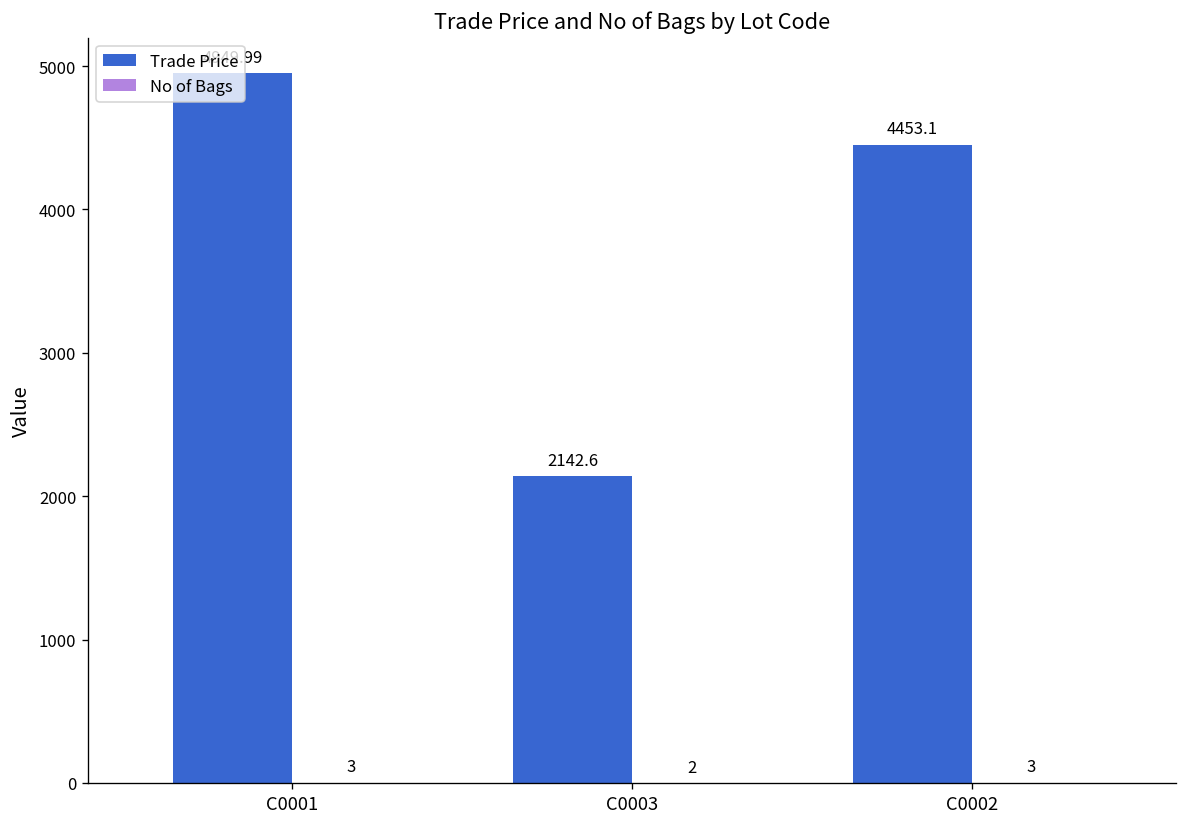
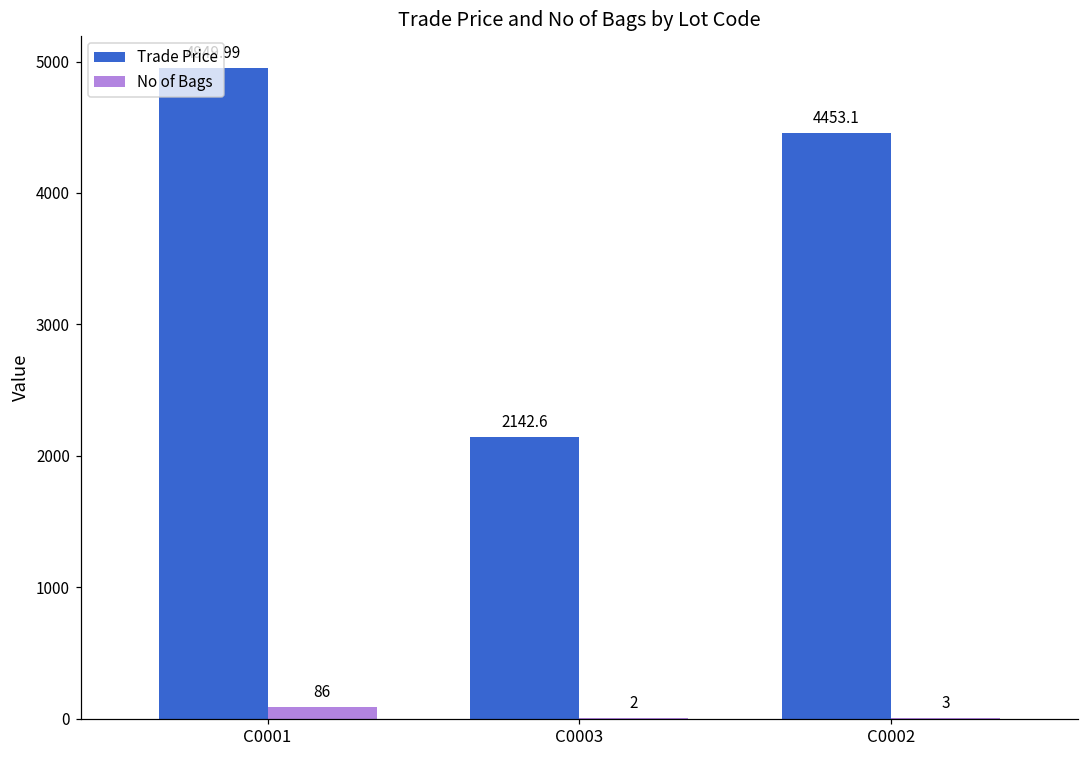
  {
    "Trade Price": {
      "C0003": 2142.6,
      "C0002": 4453.1
    },
    "No of Bags": {
-     "C0001": 3,
+     "C0001": 86,
      "C0003": 2,
      "C0002": 3
    }
  }
